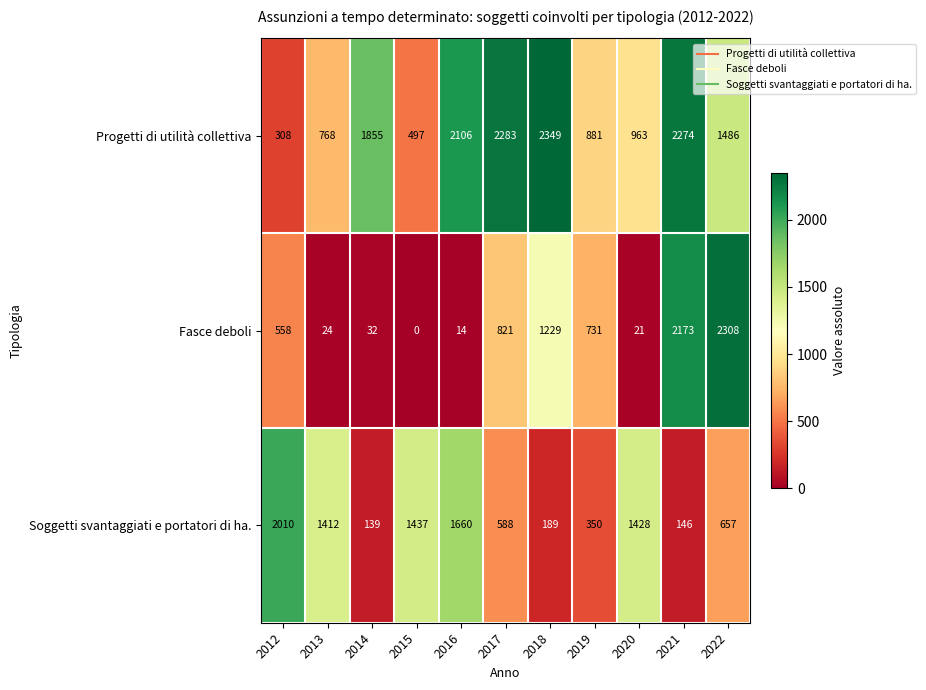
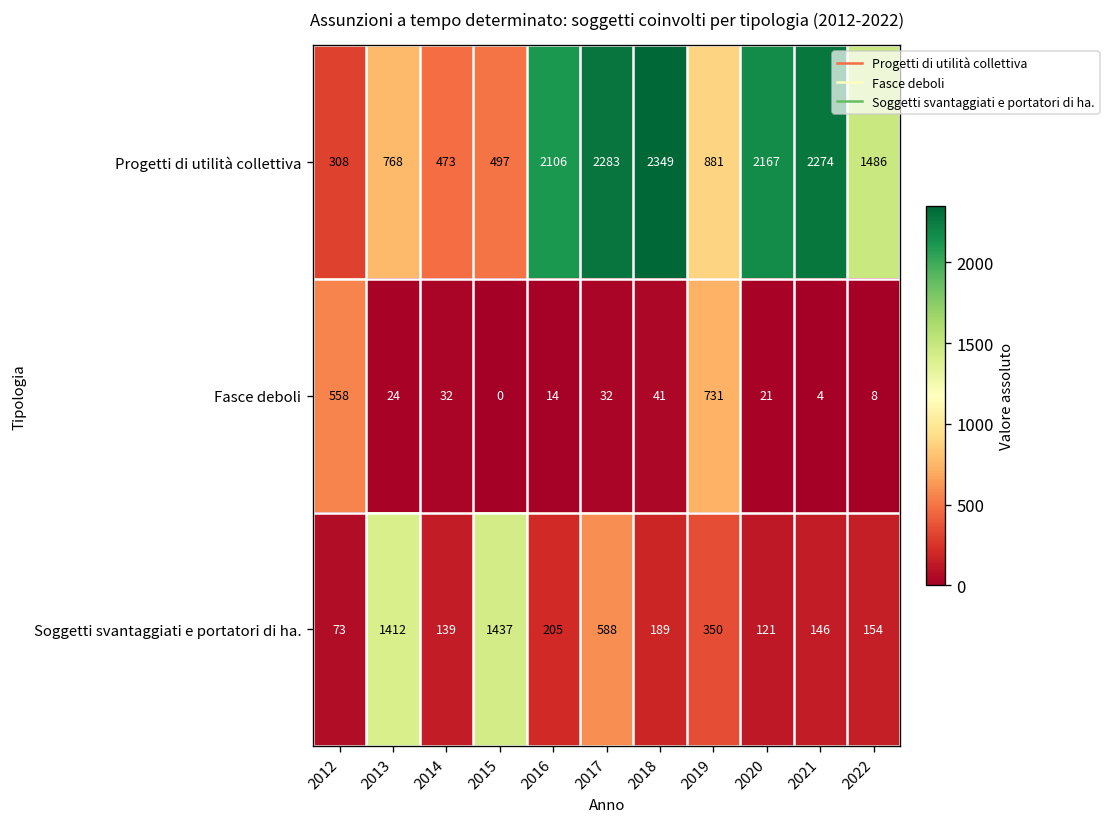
  {
    "Progetti di utilità collettiva": {
      "2012": 308,
      "2013": 768,
-     "2014": 1855,
+     "2014": 473,
      "2015": 497,
      "2016": 2106,
      "2017": 2283,
      "2018": 2349,
      "2019": 881,
-     "2020": 963,
+     "2020": 2167,
      "2021": 2274,
      "2022": 1486
    },
    "Fasce deboli": {
      "2012": 558,
      "2013": 24,
      "2014": 32,
      "2015": 0,
      "2016": 14,
-     "2017": 821,
-     "2018": 1229,
+     "2017": 32,
+     "2018": 41,
      "2019": 731,
      "2020": 21,
-     "2021": 2173,
-     "2022": 2308
+     "2021": 4,
+     "2022": 8
    },
    "Soggetti svantaggiati e portatori di ha.": {
-     "2012": 2010,
+     "2012": 73,
      "2013": 1412,
      "2014": 139,
      "2015": 1437,
-     "2016": 1660,
+     "2016": 205,
      "2017": 588,
      "2018": 189,
      "2019": 350,
-     "2020": 1428,
+     "2020": 121,
      "2021": 146,
-     "2022": 657
+     "2022": 154
    }
  }
